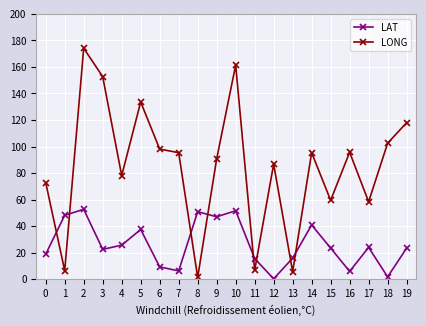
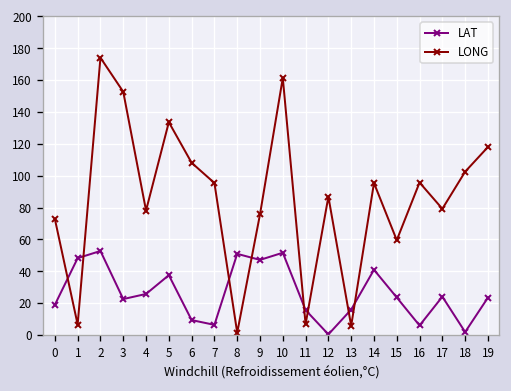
  {
    "LAT": {
      "0": 19,
      "1": 48,
      "2": 53,
      "3": 23,
      "4": 26,
      "5": 38,
      "6": 9,
      "7": 6,
      "8": 51,
      "9": 47,
      "10": 52,
      "11": 16,
      "12": 0,
      "13": 16,
      "14": 41,
      "15": 24,
      "16": 6,
      "17": 24,
      "18": 2,
      "19": 23
    },
    "LONG": {
      "0": 73,
      "1": 7,
      "2": 174,
      "3": 153,
      "4": 78,
      "5": 134,
-     "6": 98,
+     "6": 108,
      "7": 95,
      "8": 1,
-     "9": 91,
+     "9": 76,
      "10": 161,
      "11": 7,
      "12": 87,
      "13": 6,
      "14": 95,
      "15": 60,
      "16": 96,
-     "17": 58,
+     "17": 79,
      "18": 103,
      "19": 118
    }
  }
